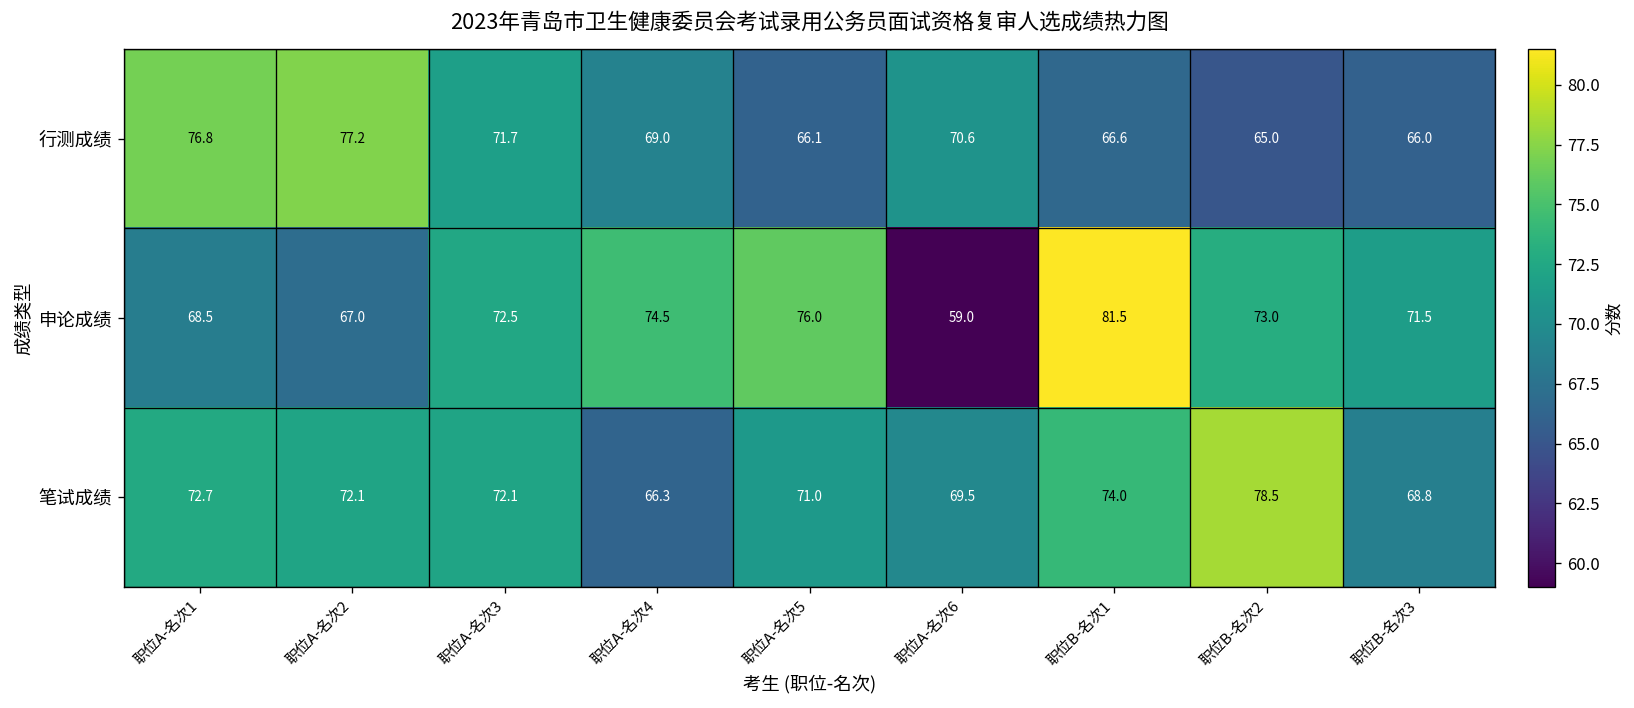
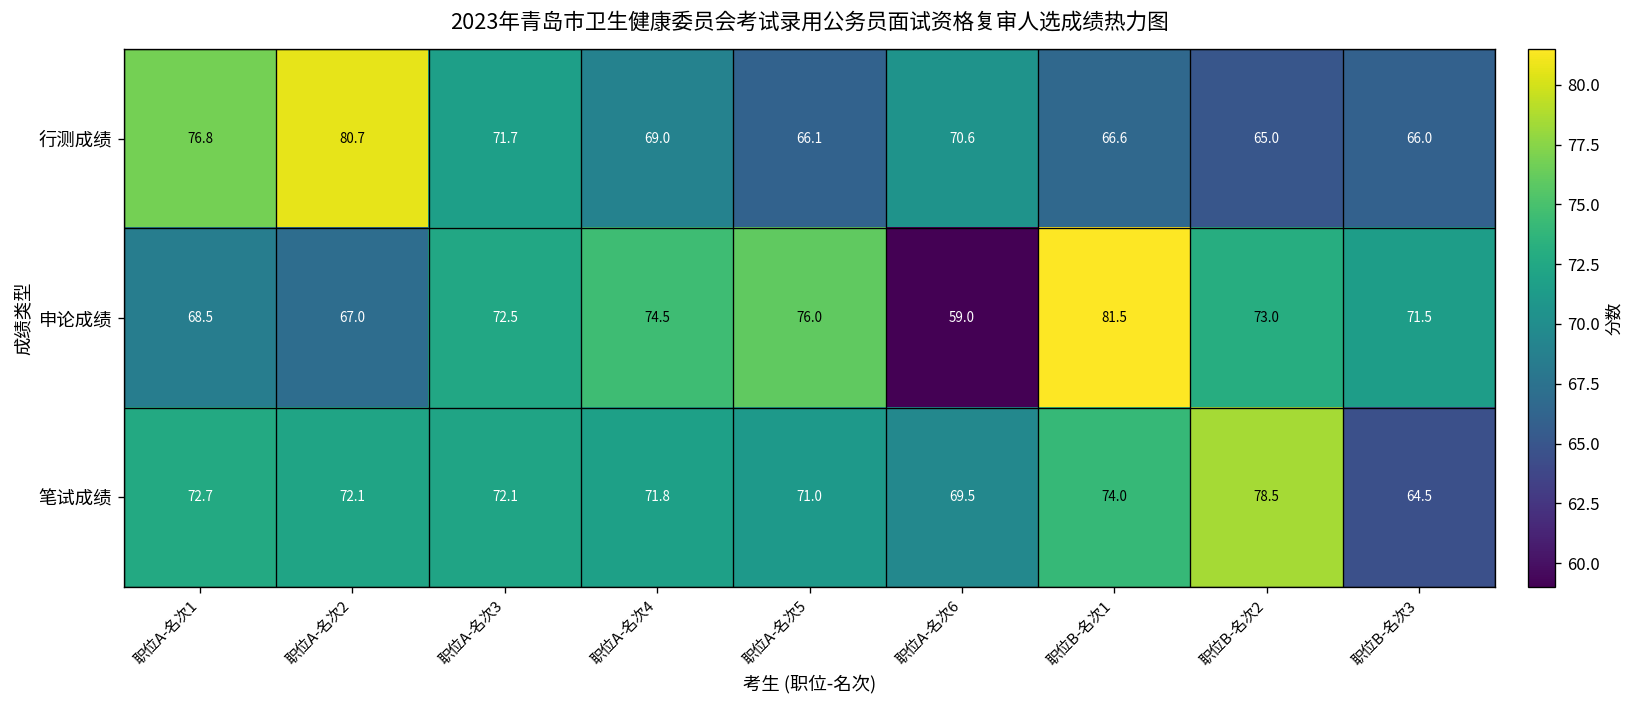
  {
    "行测成绩": {
      "职位A-名次1": 76.8,
-     "职位A-名次2": 77.2,
+     "职位A-名次2": 80.7,
      "职位A-名次3": 71.7,
      "职位A-名次4": 69.0,
      "职位A-名次5": 66.1,
      "职位A-名次6": 70.6,
      "职位B-名次1": 66.6,
      "职位B-名次2": 65.0,
      "职位B-名次3": 66.0
    },
    "申论成绩": {
      "职位A-名次1": 68.5,
      "职位A-名次2": 67.0,
      "职位A-名次3": 72.5,
      "职位A-名次4": 74.5,
      "职位A-名次5": 76.0,
      "职位A-名次6": 59.0,
      "职位B-名次1": 81.5,
      "职位B-名次2": 73.0,
      "职位B-名次3": 71.5
    },
    "笔试成绩": {
      "职位A-名次1": 72.7,
      "职位A-名次2": 72.1,
      "职位A-名次3": 72.1,
-     "职位A-名次4": 66.3,
+     "职位A-名次4": 71.8,
      "职位A-名次5": 71.0,
      "职位A-名次6": 69.5,
      "职位B-名次1": 74.0,
      "职位B-名次2": 78.5,
-     "职位B-名次3": 68.8
+     "职位B-名次3": 64.5
    }
  }
